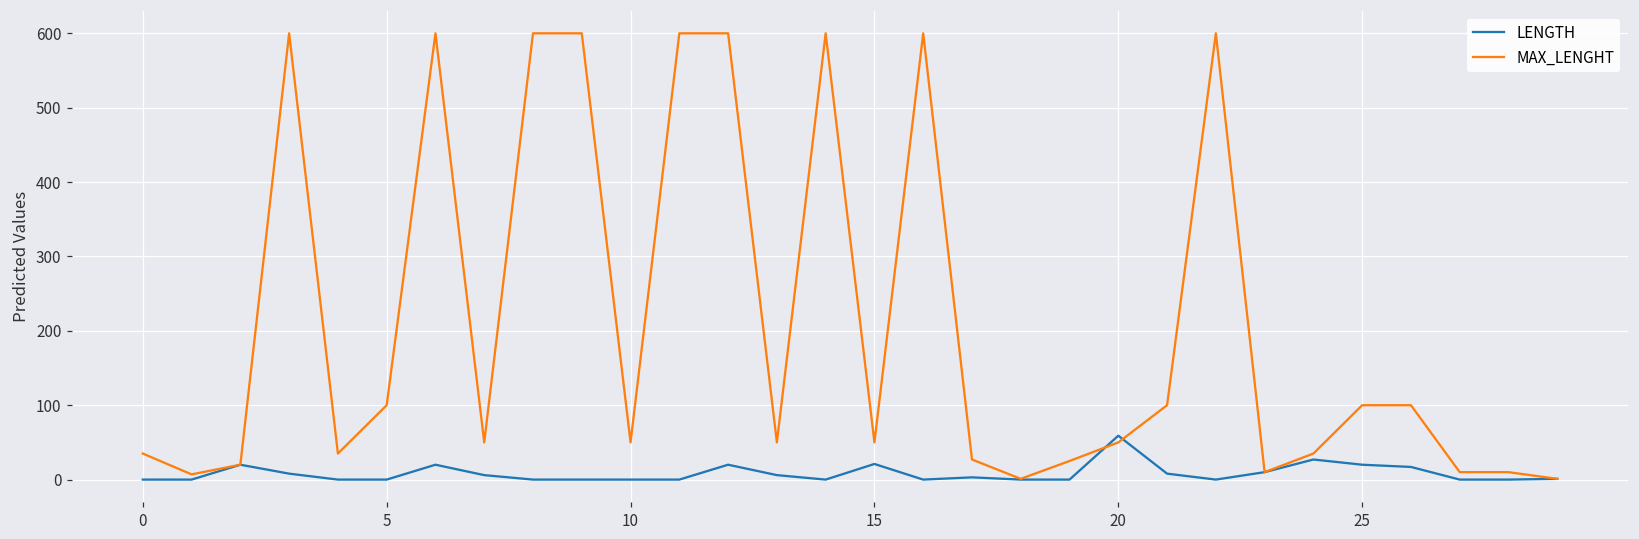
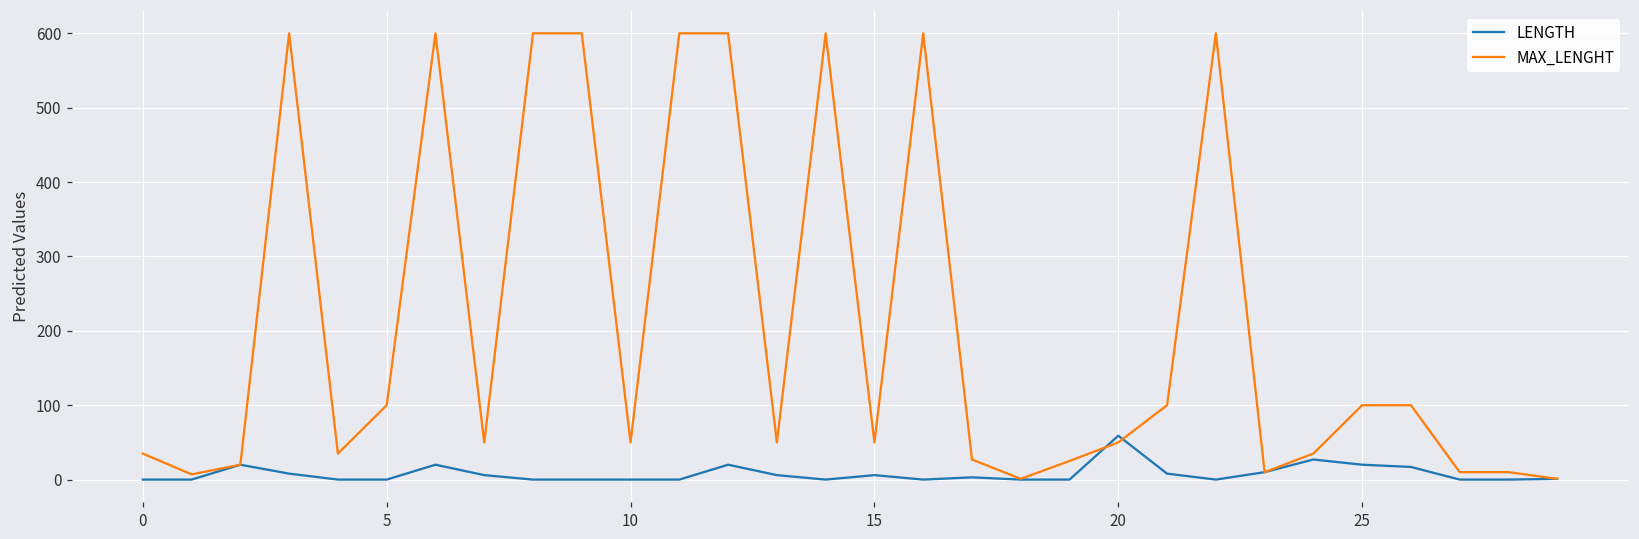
  {
    "LENGTH": {
      "0": 0,
      "5": 0,
      "10": 0,
-     "15": 20,
+     "15": 10,
      "20": 60,
      "25": 20
    },
    "MAX_LENGHT": {
      "0": 40,
      "5": 100,
      "10": 50,
      "15": 50,
      "20": 50,
      "25": 100
    }
  }
